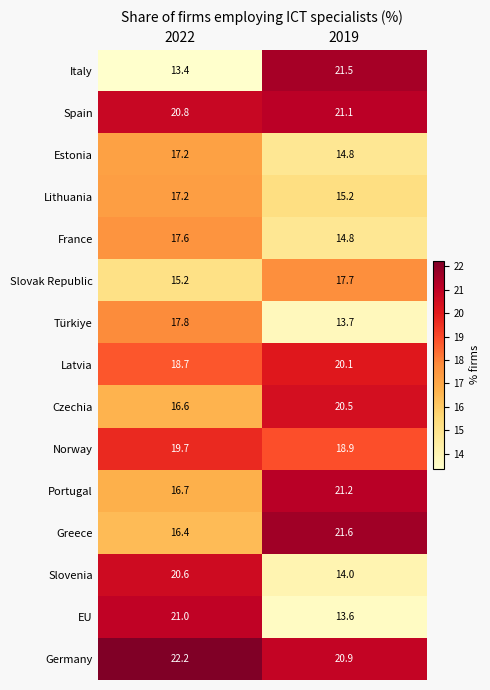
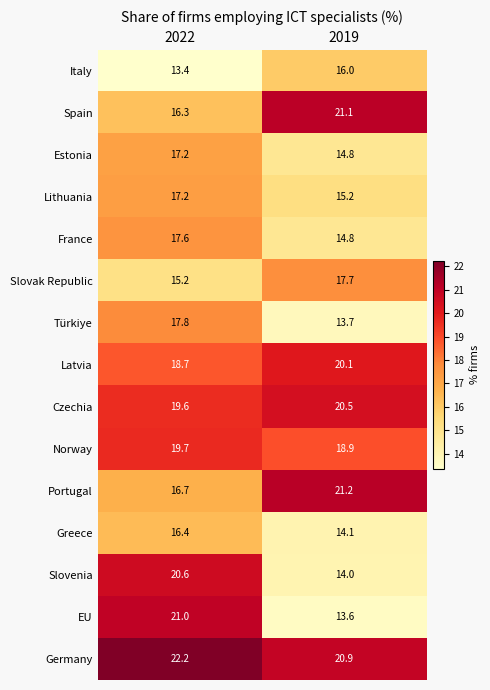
  {
    "Italy": {
      "2022": 13.4,
-     "2019": 21.5
+     "2019": 16.0
    },
    "Spain": {
-     "2022": 20.8,
+     "2022": 16.3,
      "2019": 21.1
    },
    "Estonia": {
      "2022": 17.2,
      "2019": 14.8
    },
    "Lithuania": {
      "2022": 17.2,
      "2019": 15.2
    },
    "France": {
      "2022": 17.6,
      "2019": 14.8
    },
    "Slovak Republic": {
      "2022": 15.2,
      "2019": 17.7
    },
    "Türkiye": {
      "2022": 17.8,
      "2019": 13.7
    },
    "Latvia": {
      "2022": 18.7,
      "2019": 20.1
    },
    "Czechia": {
-     "2022": 16.6,
+     "2022": 19.6,
      "2019": 20.5
    },
    "Norway": {
      "2022": 19.7,
      "2019": 18.9
    },
    "Portugal": {
      "2022": 16.7,
      "2019": 21.2
    },
    "Greece": {
      "2022": 16.4,
-     "2019": 21.6
+     "2019": 14.1
    },
    "Slovenia": {
      "2022": 20.6,
      "2019": 14.0
    },
    "EU": {
      "2022": 21.0,
      "2019": 13.6
    },
    "Germany": {
      "2022": 22.2,
      "2019": 20.9
    }
  }
